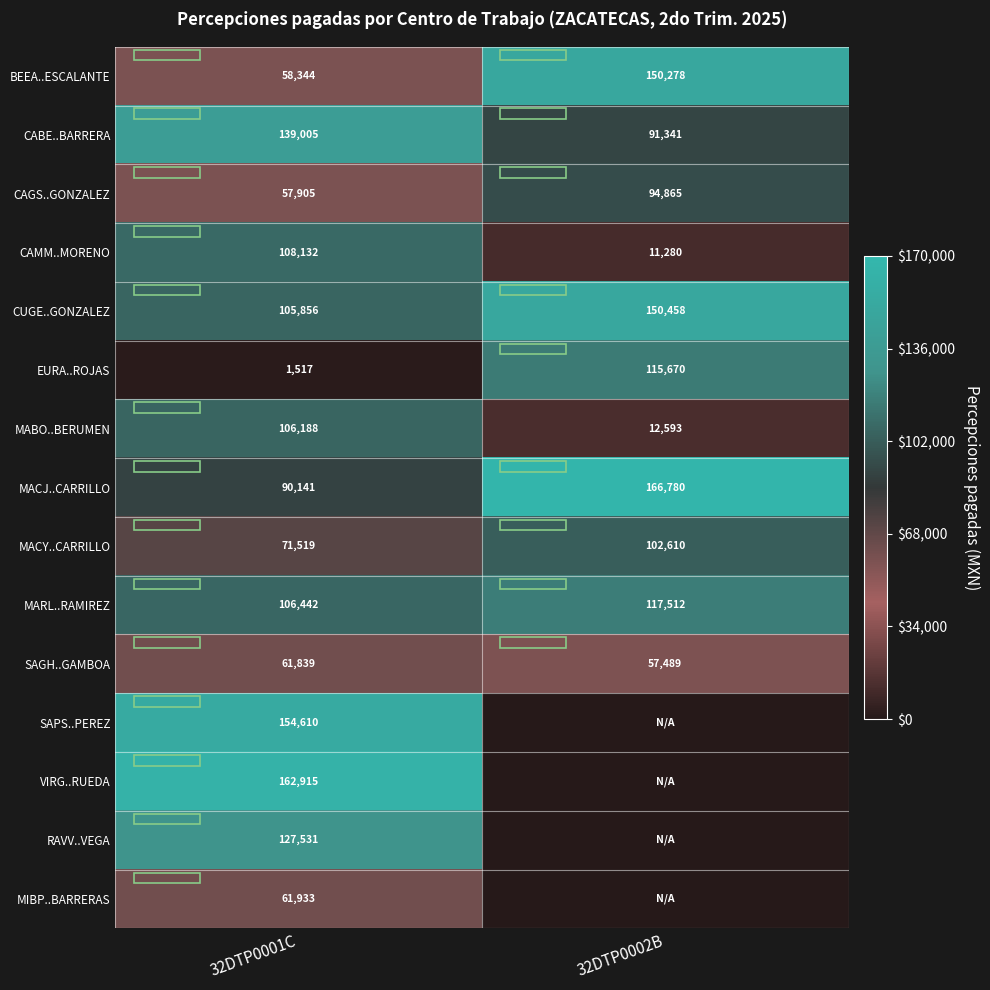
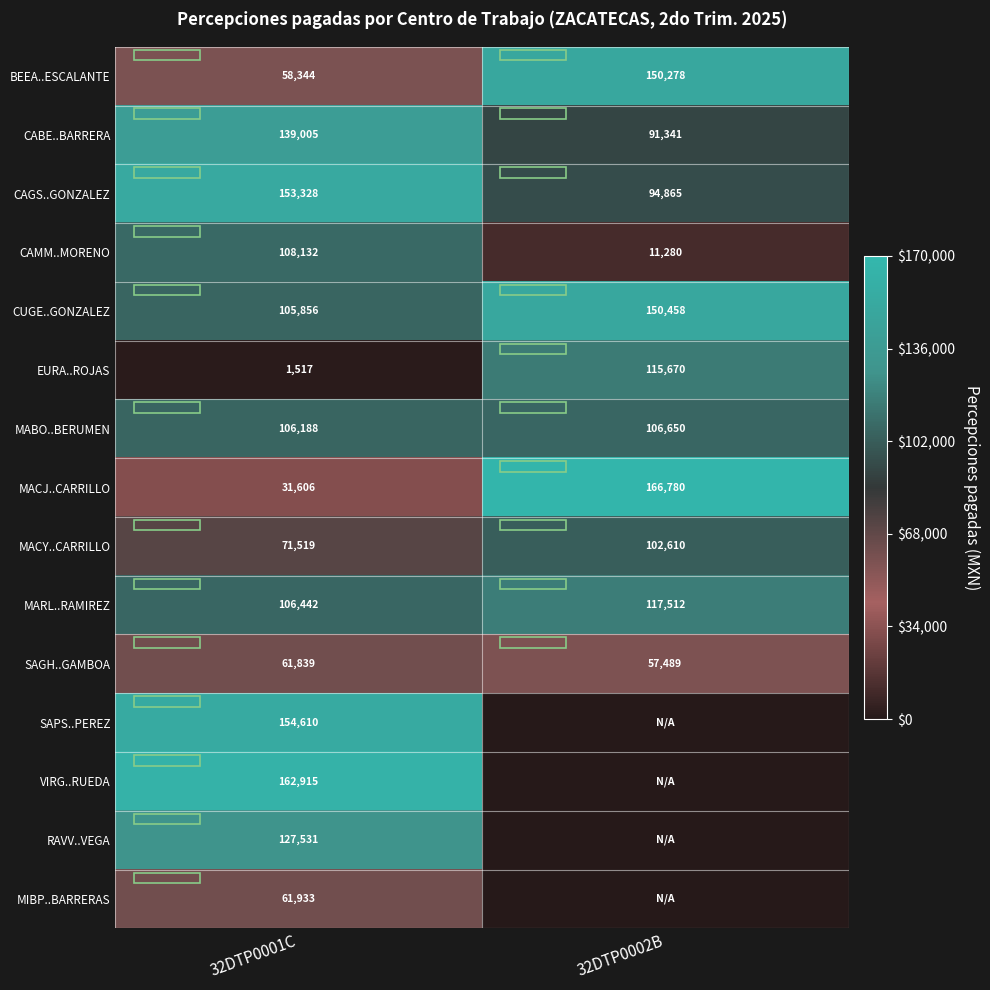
  {
    "BEEA..ESCALANTE": {
      "32DTP0001C": "58,344",
      "32DTP0002B": "150,278"
    },
    "CABE..BARRERA": {
      "32DTP0001C": "139,005",
      "32DTP0002B": "91,341"
    },
    "CAGS..GONZALEZ": {
-     "32DTP0001C": "57,905",
+     "32DTP0001C": "153,328",
      "32DTP0002B": "94,865"
    },
    "CAMM..MORENO": {
      "32DTP0001C": "108,132",
      "32DTP0002B": "11,280"
    },
    "CUGE..GONZALEZ": {
      "32DTP0001C": "105,856",
      "32DTP0002B": "150,458"
    },
    "EURA..ROJAS": {
      "32DTP0001C": "1,517",
      "32DTP0002B": "115,670"
    },
    "MABO..BERUMEN": {
      "32DTP0001C": "106,188",
-     "32DTP0002B": "12,593"
+     "32DTP0002B": "106,650"
    },
    "MACJ..CARRILLO": {
-     "32DTP0001C": "90,141",
+     "32DTP0001C": "31,606",
      "32DTP0002B": "166,780"
    },
    "MACY..CARRILLO": {
      "32DTP0001C": "71,519",
      "32DTP0002B": "102,610"
    },
    "MARL..RAMIREZ": {
      "32DTP0001C": "106,442",
      "32DTP0002B": "117,512"
    },
    "SAGH..GAMBOA": {
      "32DTP0001C": "61,839",
      "32DTP0002B": "57,489"
    },
    "SAPS..PEREZ": {
      "32DTP0001C": "154,610"
    },
    "VIRG..RUEDA": {
      "32DTP0001C": "162,915"
    },
    "RAVV..VEGA": {
      "32DTP0001C": "127,531"
    },
    "MIBP..BARRERAS": {
      "32DTP0001C": "61,933"
    }
  }
